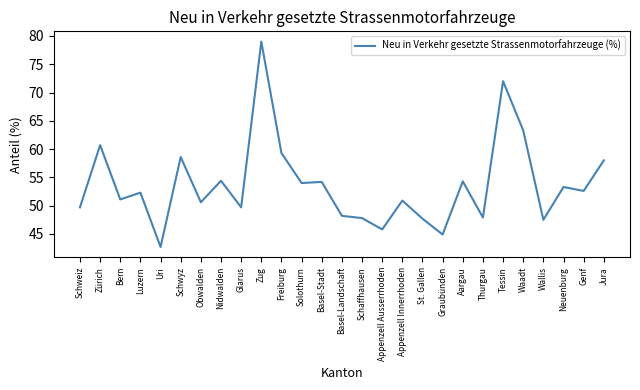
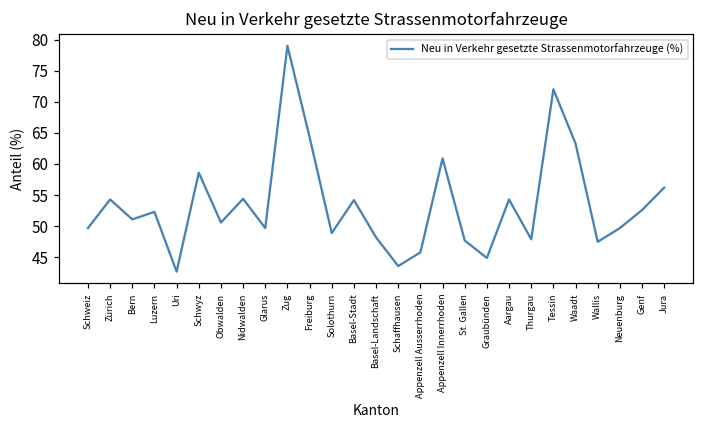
  {
    "Schweiz": 50,
-   "Zürich": 61,
+   "Zürich": 54,
    "Bern": 51,
    "Luzern": 52,
    "Uri": 43,
    "Schwyz": 59,
    "Obwalden": 51,
    "Nidwalden": 54,
    "Glarus": 50,
    "Zug": 79,
-   "Freiburg": 59,
-   "Solothurn": 54,
+   "Freiburg": 64,
+   "Solothurn": 49,
    "Basel-Stadt": 54,
    "Basel-Landschaft": 48,
-   "Schaffhausen": 48,
+   "Schaffhausen": 44,
    "Appenzell Ausserrhoden": 46,
-   "Appenzell Innerrhoden": 51,
+   "Appenzell Innerrhoden": 61,
    "St. Gallen": 48,
    "Graubünden": 45,
    "Aargau": 54,
    "Thurgau": 48,
    "Tessin": 72,
    "Waadt": 63,
    "Wallis": 48,
-   "Neuenburg": 53,
+   "Neuenburg": 50,
    "Genf": 53,
-   "Jura": 58
+   "Jura": 56
  }
